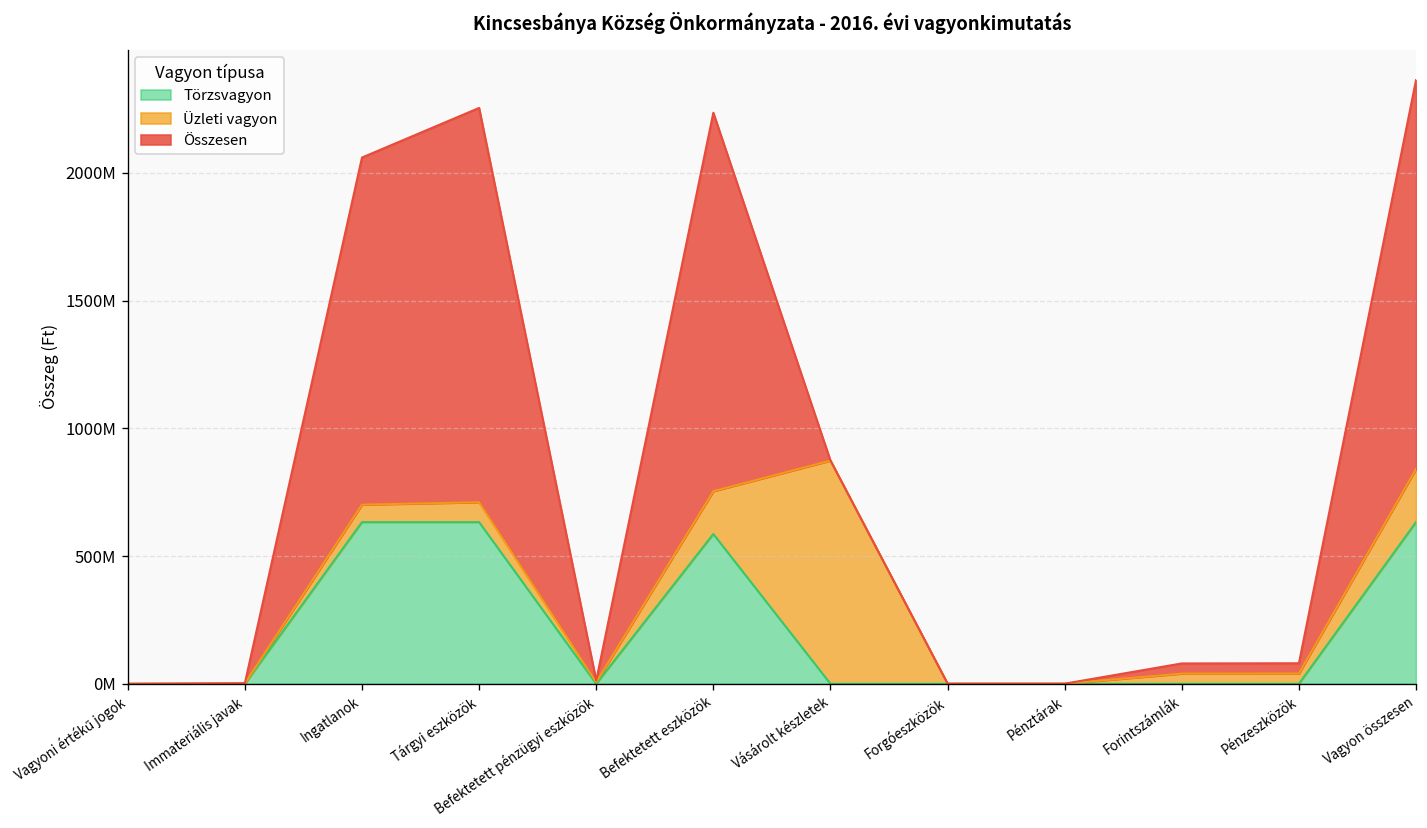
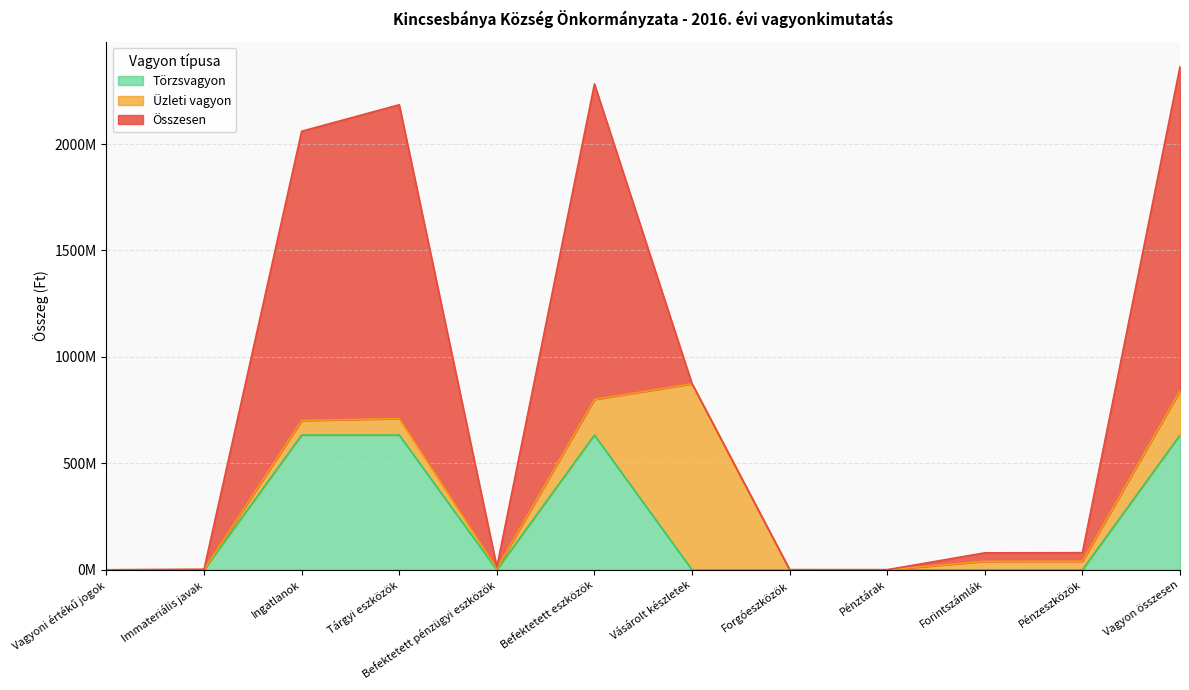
  {
    "Törzsvagyon": {
      "Ingatlanok": 630000000,
      "Tárgyi eszközök": 630000000,
-     "Befektetett eszközök": 590000000,
+     "Befektetett eszközök": 630000000,
      "Vásárolt készletek": 0,
      "Forintszámlák": 0,
      "Pénzeszközök": 0,
      "Vagyon összesen": 630000000
    },
    "Üzleti vagyon": {
      "Ingatlanok": 70000000,
      "Tárgyi eszközök": 80000000,
      "Befektetett eszközök": 170000000,
      "Forintszámlák": 40000000,
      "Pénzeszközök": 40000000,
      "Vagyon összesen": 210000000
    },
    "Összesen": {
      "Ingatlanok": 1360000000,
-     "Tárgyi eszközök": 1540000000,
+     "Tárgyi eszközök": 1470000000,
      "Befektetett eszközök": 1480000000,
      "Forintszámlák": 40000000,
      "Pénzeszközök": 40000000,
      "Vagyon összesen": 1520000000
    }
  }
